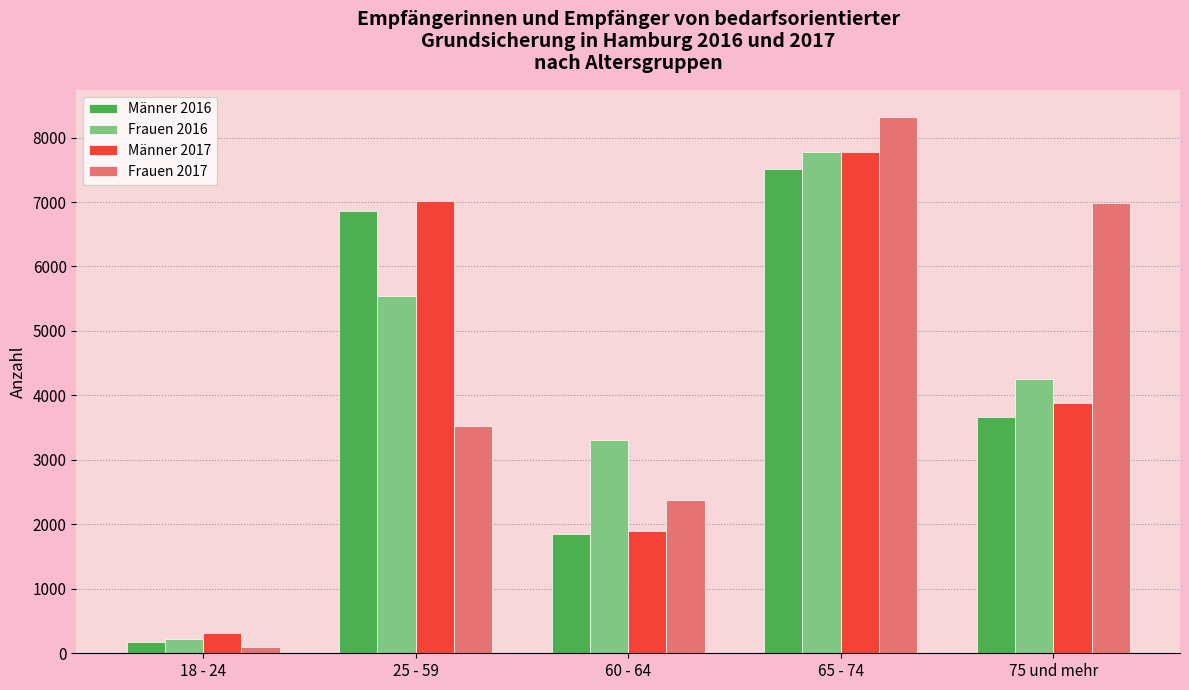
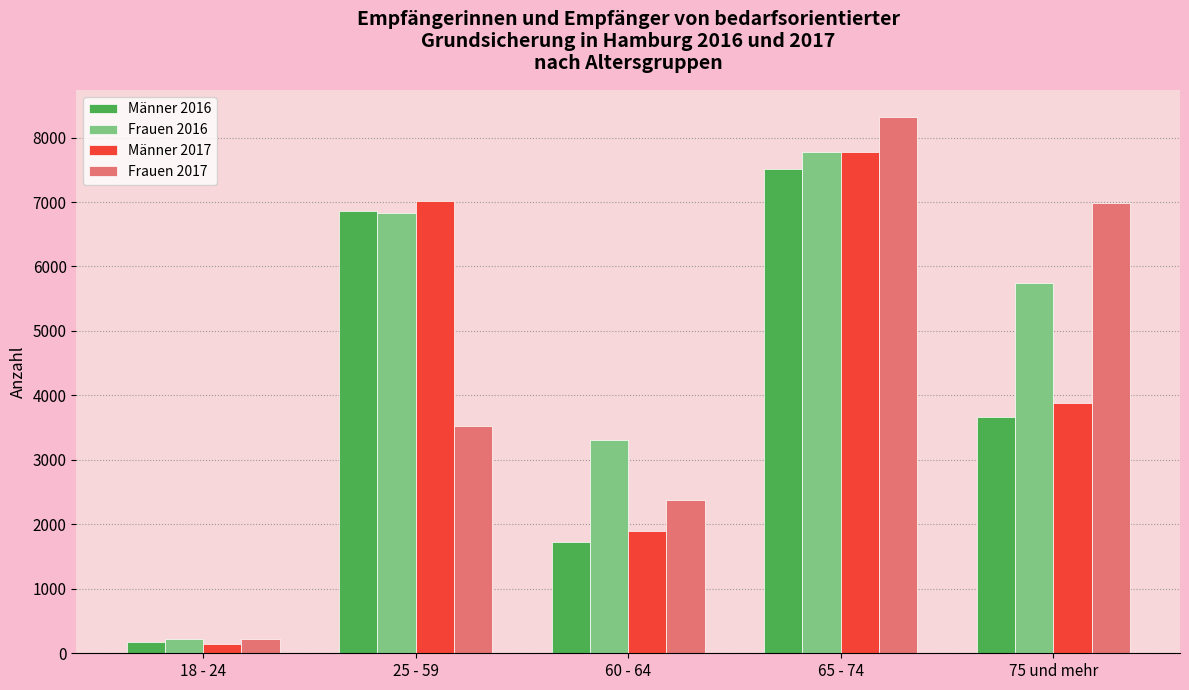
  {
    "Männer 2016": {
      "18 - 24": 200,
      "25 - 59": 6900,
-     "60 - 64": 1900,
+     "60 - 64": 1700,
      "65 - 74": 7500,
      "75 und mehr": 3700
    },
    "Frauen 2016": {
      "18 - 24": 200,
-     "25 - 59": 5500,
+     "25 - 59": 6800,
      "60 - 64": 3300,
      "65 - 74": 7800,
-     "75 und mehr": 4300
+     "75 und mehr": 5700
    },
    "Männer 2017": {
-     "18 - 24": 300,
+     "18 - 24": 100,
      "25 - 59": 7000,
      "60 - 64": 1900,
      "65 - 74": 7800,
      "75 und mehr": 3900
    },
    "Frauen 2017": {
-     "18 - 24": 100,
+     "18 - 24": 200,
      "25 - 59": 3500,
      "60 - 64": 2400,
      "65 - 74": 8300,
      "75 und mehr": 7000
    }
  }
